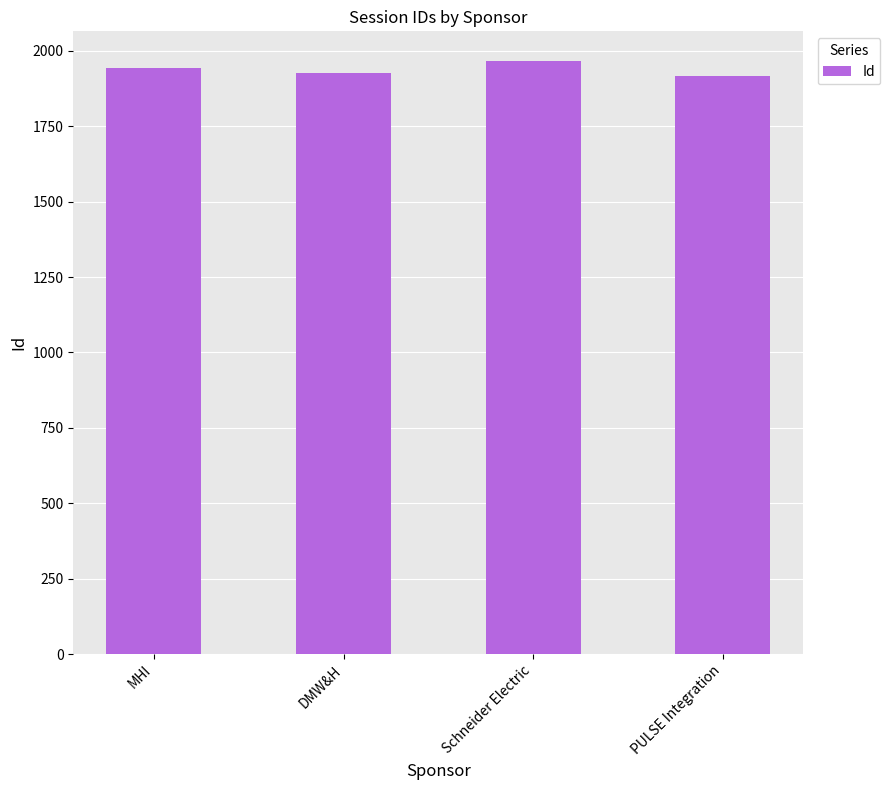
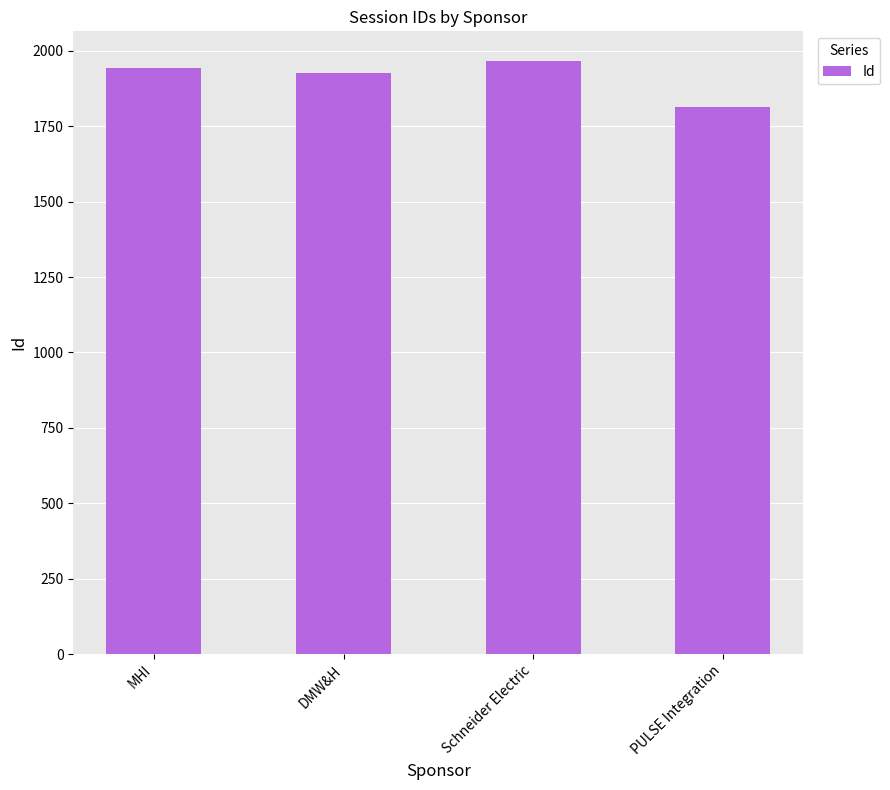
  {
    "MHI": 1940,
    "DMW&H": 1930,
    "Schneider Electric": 1970,
-   "PULSE Integration": 1920
+   "PULSE Integration": 1820
  }
